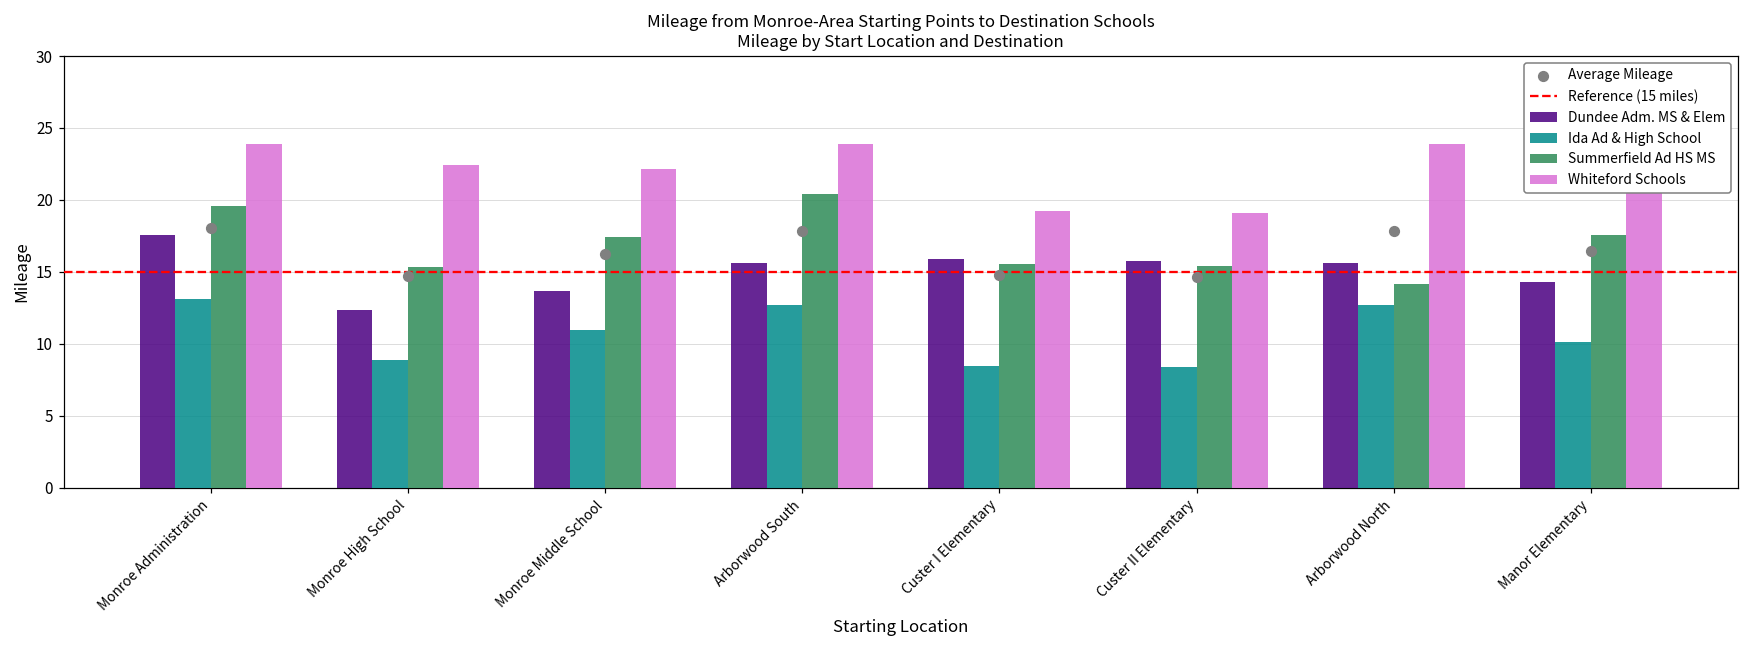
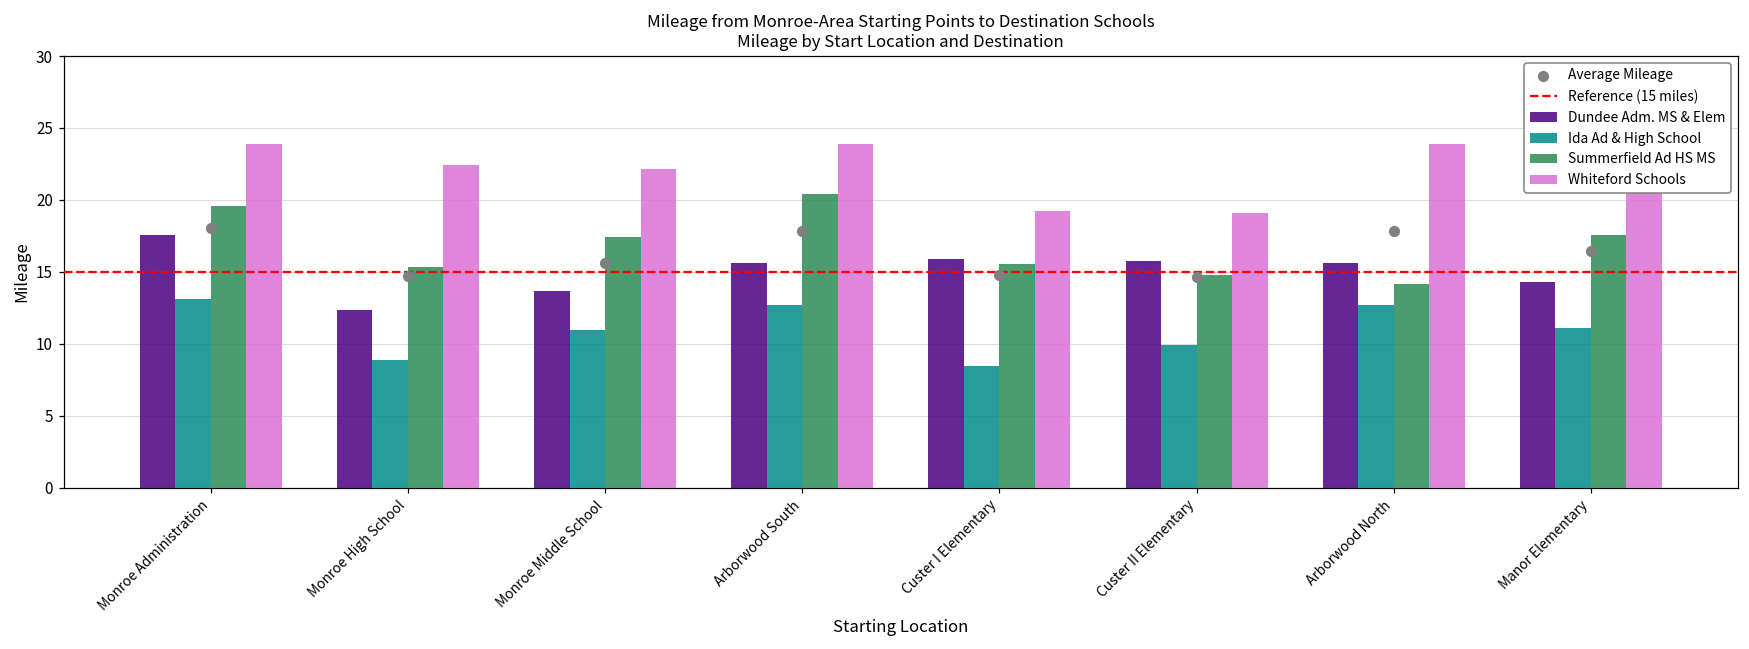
  {
    "Dundee Adm. MS & Elem": {
      "Monroe Administration": 17.5,
      "Monroe High School": 12.3,
      "Monroe Middle School": 13.7,
      "Arborwood South": 15.6,
      "Custer I Elementary": 15.9,
      "Custer II Elementary": 15.7,
      "Arborwood North": 15.6,
      "Manor Elementary": 14.3
    },
    "Average Mileage": {
-     "Monroe Middle School": 16.2
+     "Monroe Middle School": 15.6
    },
    "Ida Ad & High School": {
      "Monroe Administration": 13.1,
      "Monroe High School": 8.9,
      "Monroe Middle School": 10.9,
      "Arborwood South": 12.7,
      "Custer I Elementary": 8.5,
-     "Custer II Elementary": 8.4,
+     "Custer II Elementary": 9.9,
      "Arborwood North": 12.7,
-     "Manor Elementary": 10.1
+     "Manor Elementary": 11.1
    },
    "Summerfield Ad HS MS": {
      "Monroe Administration": 19.6,
      "Monroe High School": 15.4,
      "Monroe Middle School": 17.4,
      "Arborwood South": 20.4,
      "Custer I Elementary": 15.6,
-     "Custer II Elementary": 15.4,
+     "Custer II Elementary": 14.8,
      "Arborwood North": 14.2,
      "Manor Elementary": 17.6
    },
    "Whiteford Schools": {
      "Monroe Administration": 23.9,
      "Monroe High School": 22.4,
      "Monroe Middle School": 22.1,
      "Arborwood South": 23.9,
      "Custer I Elementary": 19.2,
      "Custer II Elementary": 19.1,
      "Arborwood North": 23.9
    }
  }
